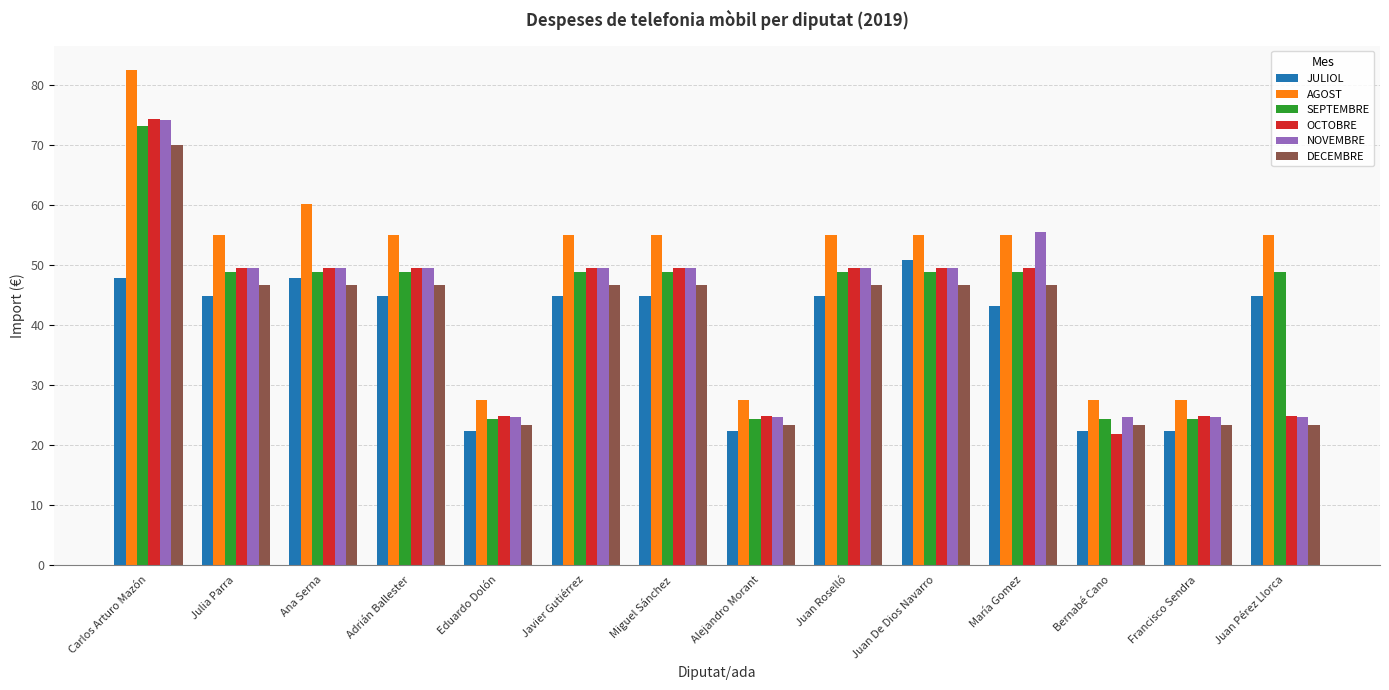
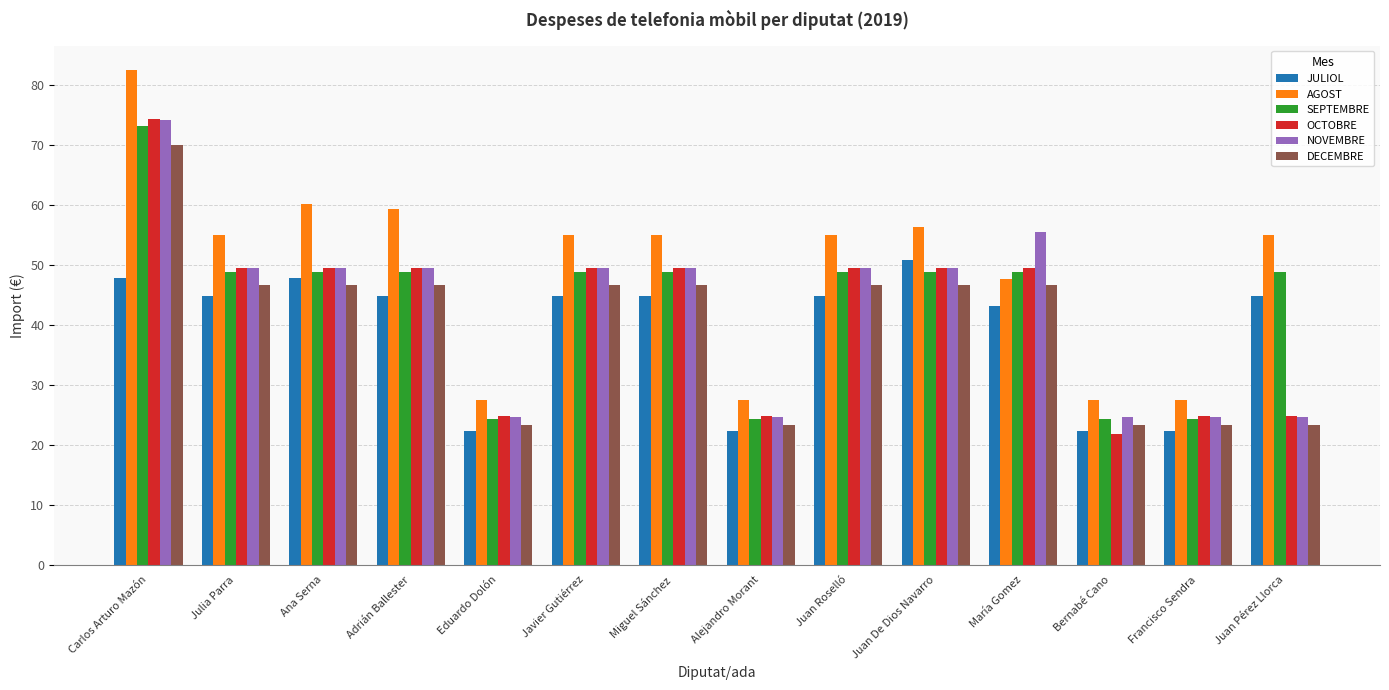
  {
    "JULIOL": {
      "Carlos Arturo Mazón": 48,
      "Julia Parra": 45,
      "Ana Serna": 48,
      "Adrián Ballester": 45,
      "Eduardo Dolón": 22,
      "Javier Gutiérrez": 45,
      "Miguel Sánchez": 45,
      "Alejandro Morant": 22,
      "Juan Roselló": 45,
      "Juan De Dios Navarro": 51,
      "María Gomez": 43,
      "Bernabé Cano": 22,
      "Francisco Sendra": 22,
      "Juan Pérez Llorca": 45
    },
    "AGOST": {
      "Carlos Arturo Mazón": 83,
      "Julia Parra": 55,
      "Ana Serna": 60,
-     "Adrián Ballester": 55,
+     "Adrián Ballester": 59,
      "Eduardo Dolón": 28,
      "Javier Gutiérrez": 55,
      "Miguel Sánchez": 55,
      "Alejandro Morant": 28,
      "Juan Roselló": 55,
-     "Juan De Dios Navarro": 55,
-     "María Gomez": 55,
+     "Juan De Dios Navarro": 56,
+     "María Gomez": 48,
      "Bernabé Cano": 28,
      "Francisco Sendra": 28,
      "Juan Pérez Llorca": 55
    },
    "SEPTEMBRE": {
      "Carlos Arturo Mazón": 73,
      "Julia Parra": 49,
      "Ana Serna": 49,
      "Adrián Ballester": 49,
      "Eduardo Dolón": 24,
      "Javier Gutiérrez": 49,
      "Miguel Sánchez": 49,
      "Alejandro Morant": 24,
      "Juan Roselló": 49,
      "Juan De Dios Navarro": 49,
      "María Gomez": 49,
      "Bernabé Cano": 24,
      "Francisco Sendra": 24,
      "Juan Pérez Llorca": 49
    },
    "OCTOBRE": {
      "Carlos Arturo Mazón": 74,
      "Julia Parra": 50,
      "Ana Serna": 50,
      "Adrián Ballester": 50,
      "Eduardo Dolón": 25,
      "Javier Gutiérrez": 50,
      "Miguel Sánchez": 50,
      "Alejandro Morant": 25,
      "Juan Roselló": 50,
      "Juan De Dios Navarro": 50,
      "María Gomez": 50,
      "Bernabé Cano": 22,
      "Francisco Sendra": 25,
      "Juan Pérez Llorca": 25
    },
    "NOVEMBRE": {
      "Carlos Arturo Mazón": 74,
      "Julia Parra": 49,
      "Ana Serna": 49,
      "Adrián Ballester": 49,
      "Eduardo Dolón": 25,
      "Javier Gutiérrez": 49,
      "Miguel Sánchez": 49,
      "Alejandro Morant": 25,
      "Juan Roselló": 49,
      "Juan De Dios Navarro": 49,
      "María Gomez": 56,
      "Bernabé Cano": 25,
      "Francisco Sendra": 25,
      "Juan Pérez Llorca": 25
    },
    "DECEMBRE": {
      "Carlos Arturo Mazón": 70,
      "Julia Parra": 47,
      "Ana Serna": 47,
      "Adrián Ballester": 47,
      "Eduardo Dolón": 23,
      "Javier Gutiérrez": 47,
      "Miguel Sánchez": 47,
      "Alejandro Morant": 23,
      "Juan Roselló": 47,
      "Juan De Dios Navarro": 47,
      "María Gomez": 47,
      "Bernabé Cano": 23,
      "Francisco Sendra": 23,
      "Juan Pérez Llorca": 23
    }
  }
